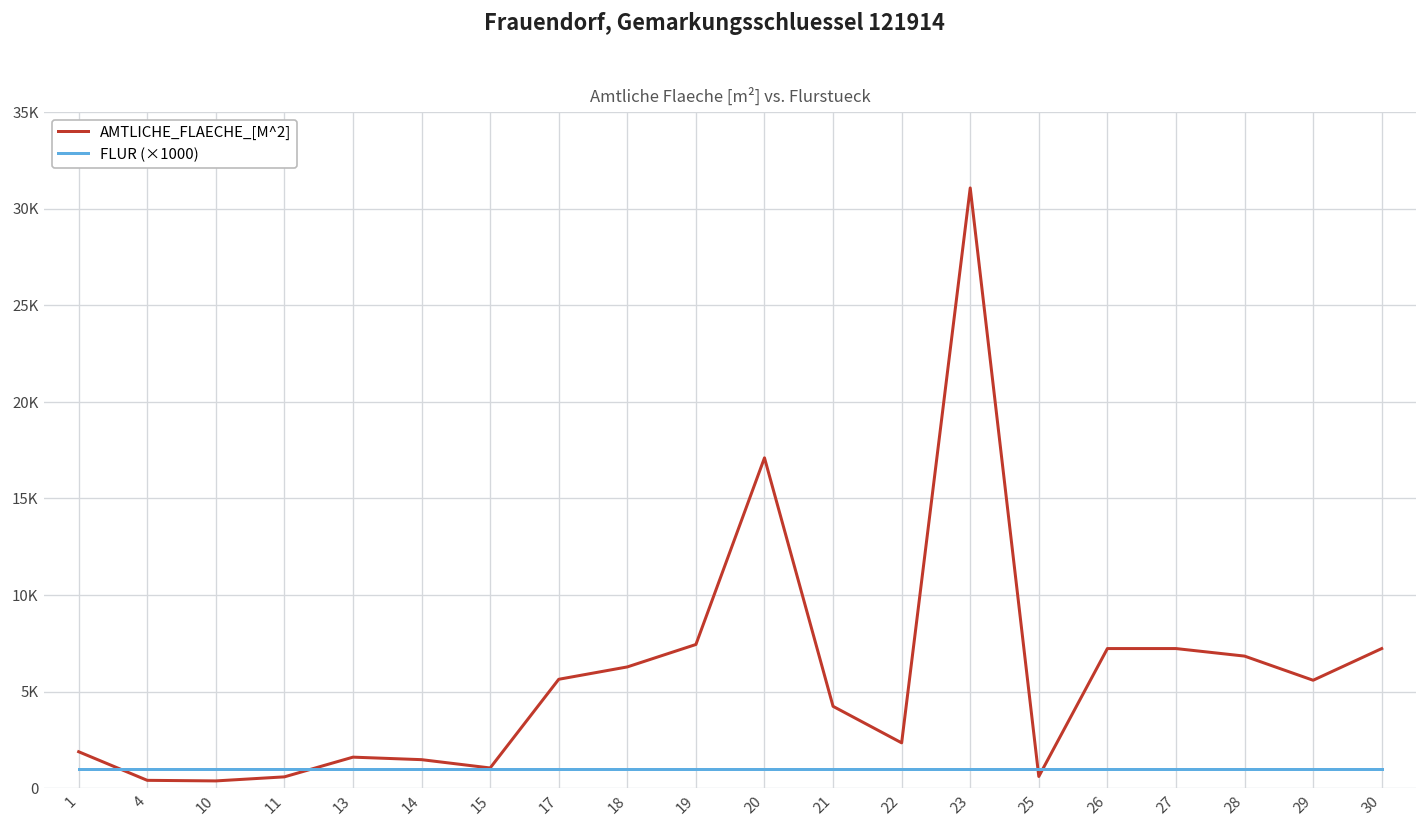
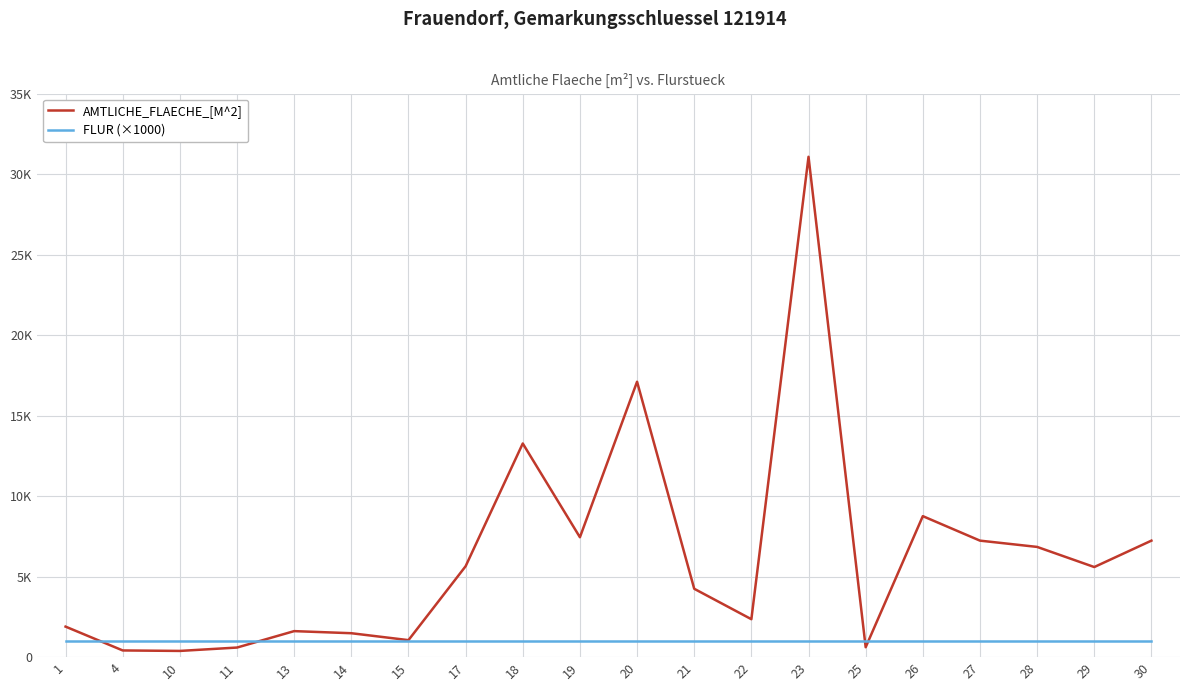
  {
    "AMTLICHE_FLAECHE_[M^2]": {
      "1": 1900,
      "4": 400,
      "10": 400,
      "11": 600,
      "13": 1600,
      "14": 1500,
      "17": 5600,
-     "18": 6300,
+     "18": 13300,
      "19": 7400,
      "20": 17100,
      "21": 4200,
      "22": 2400,
      "23": 31100,
      "25": 600,
-     "26": 7200,
+     "26": 8800,
      "27": 7200,
      "28": 6800,
      "29": 5600,
      "30": 7200
    },
    "FLUR (×1000)": {
      "1": 1000,
      "4": 1000,
      "10": 1000,
      "11": 1000,
      "13": 1000,
      "14": 1000,
      "17": 1000,
      "18": 1000,
      "19": 1000,
      "20": 1000,
      "21": 1000,
      "22": 1000,
      "23": 1000,
      "25": 1000,
      "26": 1000,
      "27": 1000,
      "28": 1000,
      "29": 1000,
      "30": 1000
    }
  }
